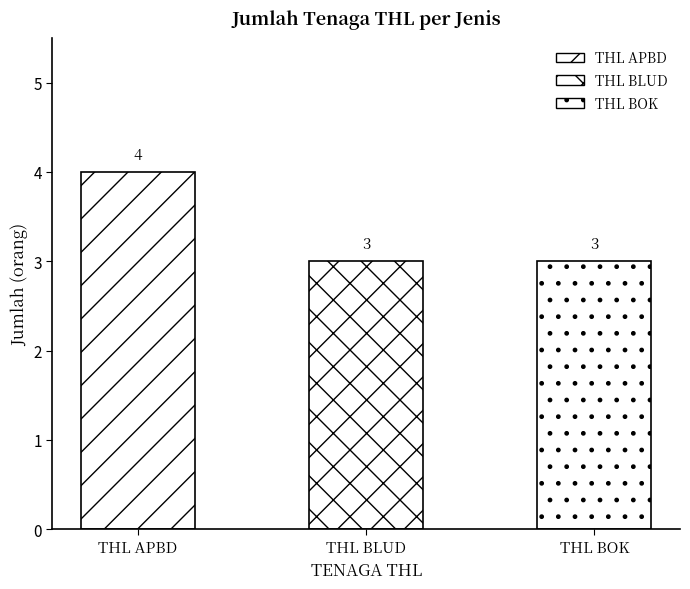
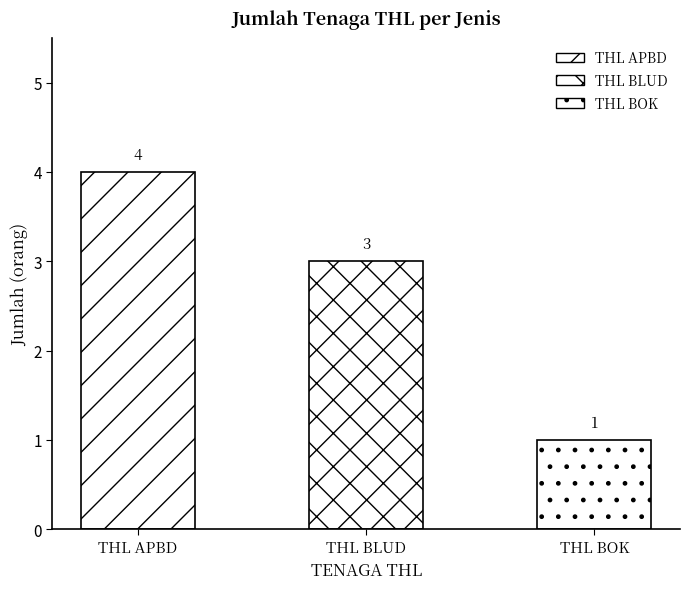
  {
    "THL APBD": 4,
    "THL BLUD": 3,
-   "THL BOK": 3
+   "THL BOK": 1
  }
